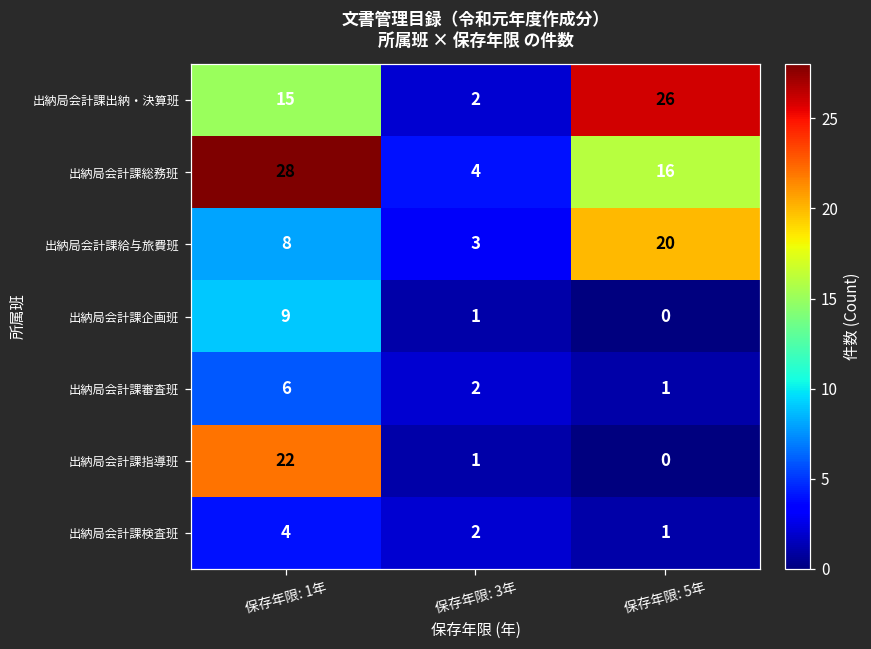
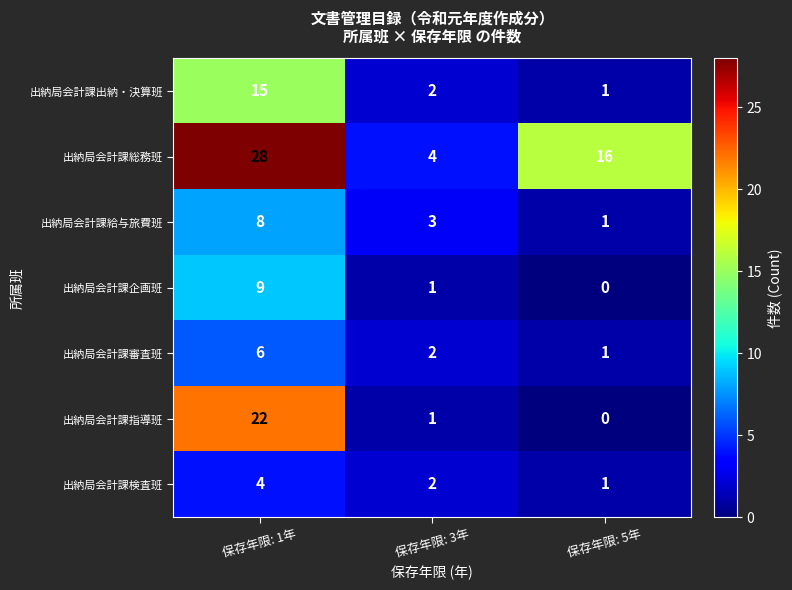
  {
    "出納局会計課出納・決算班": {
      "保存年限: 1年": 15,
      "保存年限: 3年": 2,
-     "保存年限: 5年": 26
+     "保存年限: 5年": 1
    },
    "出納局会計課総務班": {
      "保存年限: 1年": 28,
      "保存年限: 3年": 4,
      "保存年限: 5年": 16
    },
    "出納局会計課給与旅費班": {
      "保存年限: 1年": 8,
      "保存年限: 3年": 3,
-     "保存年限: 5年": 20
+     "保存年限: 5年": 1
    },
    "出納局会計課企画班": {
      "保存年限: 1年": 9,
      "保存年限: 3年": 1,
      "保存年限: 5年": 0
    },
    "出納局会計課審査班": {
      "保存年限: 1年": 6,
      "保存年限: 3年": 2,
      "保存年限: 5年": 1
    },
    "出納局会計課指導班": {
      "保存年限: 1年": 22,
      "保存年限: 3年": 1,
      "保存年限: 5年": 0
    },
    "出納局会計課検査班": {
      "保存年限: 1年": 4,
      "保存年限: 3年": 2,
      "保存年限: 5年": 1
    }
  }
